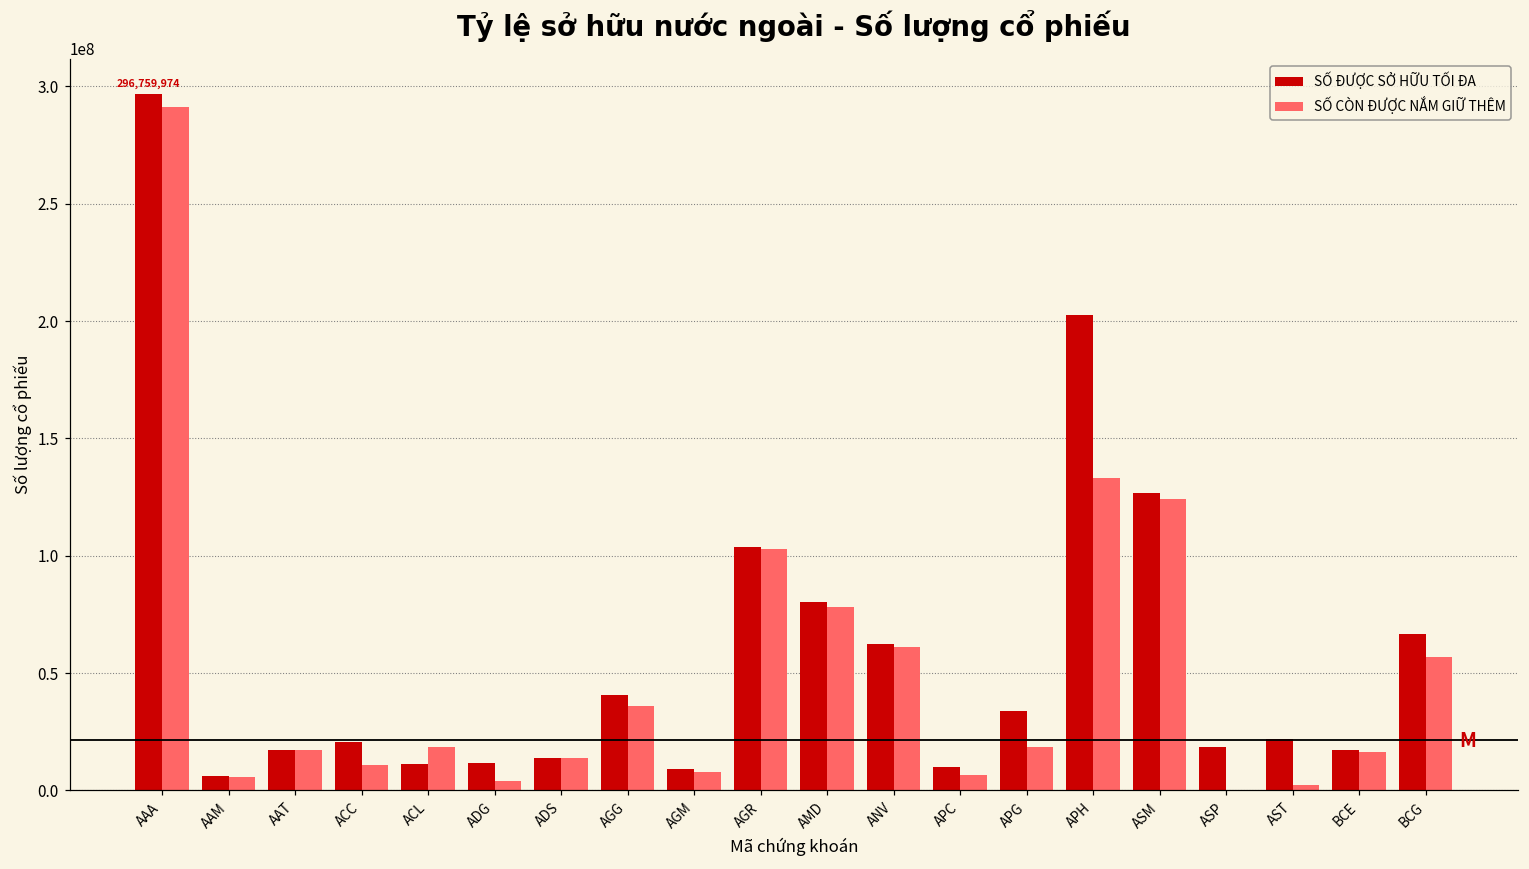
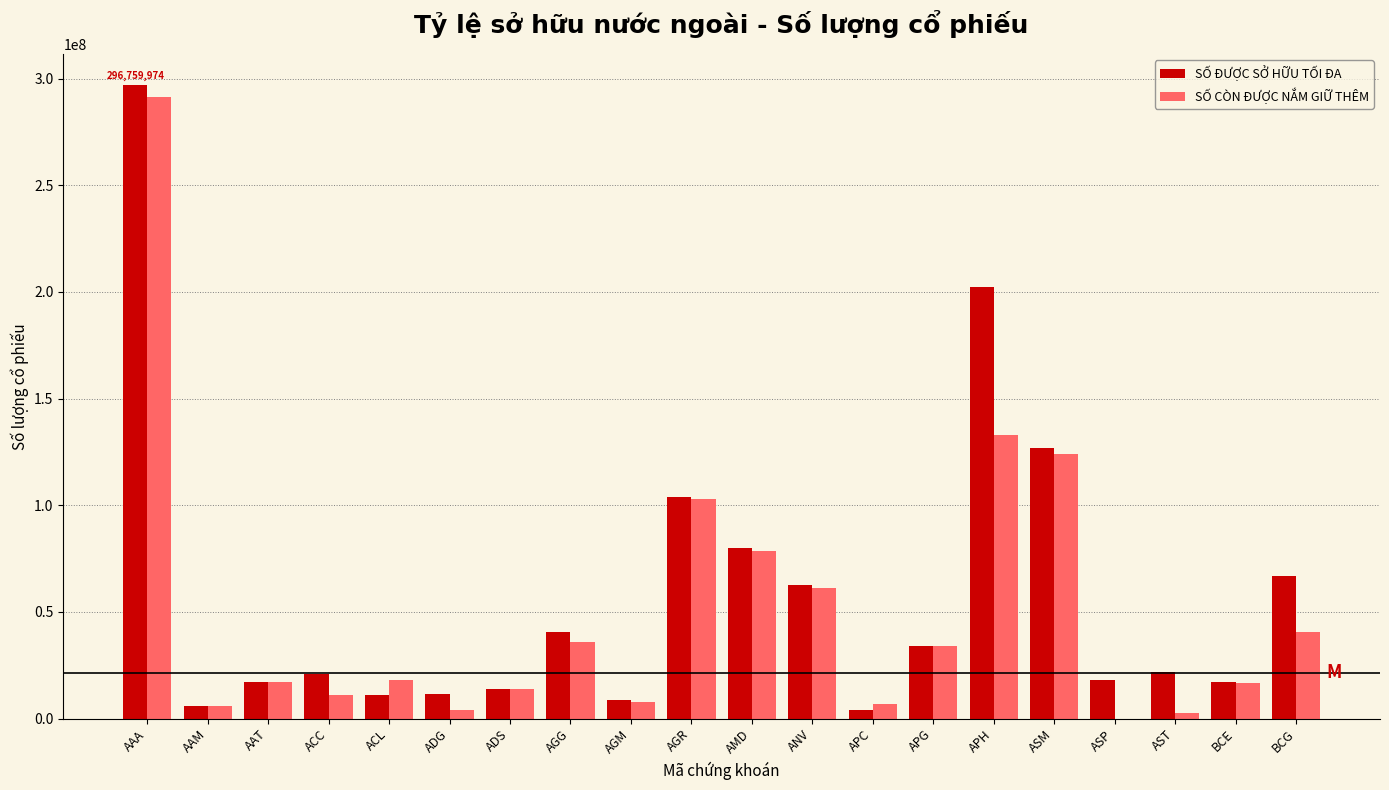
  {
    "SỐ ĐƯỢC SỞ HỮU TỐI ĐA": {
      "AAM": 6000000,
      "AAT": 17000000,
      "ACC": 21000000,
      "ACL": 11000000,
      "ADG": 12000000,
      "ADS": 14000000,
      "AGG": 41000000,
      "AGM": 9000000,
      "AGR": 104000000,
      "AMD": 80000000,
      "ANV": 62000000,
-     "APC": 10000000,
+     "APC": 4000000,
      "APG": 34000000,
      "APH": 202000000,
      "ASM": 127000000,
      "ASP": 18000000,
      "AST": 22000000,
      "BCE": 17000000,
      "BCG": 67000000
    },
    "SỐ CÒN ĐƯỢC NẮM GIỮ THÊM": {
      "AAA": 291000000,
      "AAM": 6000000,
      "AAT": 17000000,
      "ACC": 11000000,
      "ACL": 18000000,
      "ADG": 4000000,
      "ADS": 14000000,
      "AGG": 36000000,
      "AGM": 8000000,
      "AGR": 103000000,
      "AMD": 78000000,
      "ANV": 61000000,
      "APC": 7000000,
-     "APG": 19000000,
+     "APG": 34000000,
      "APH": 133000000,
      "ASM": 124000000,
      "AST": 3000000,
      "BCE": 16000000,
-     "BCG": 57000000
+     "BCG": 41000000
    }
  }
